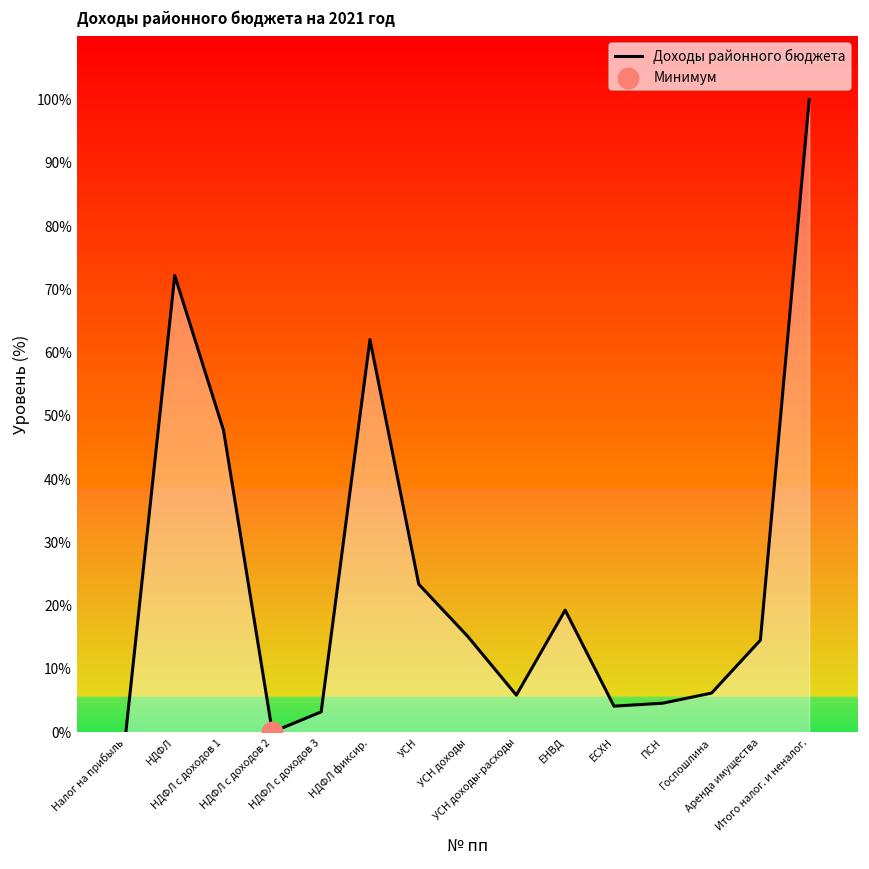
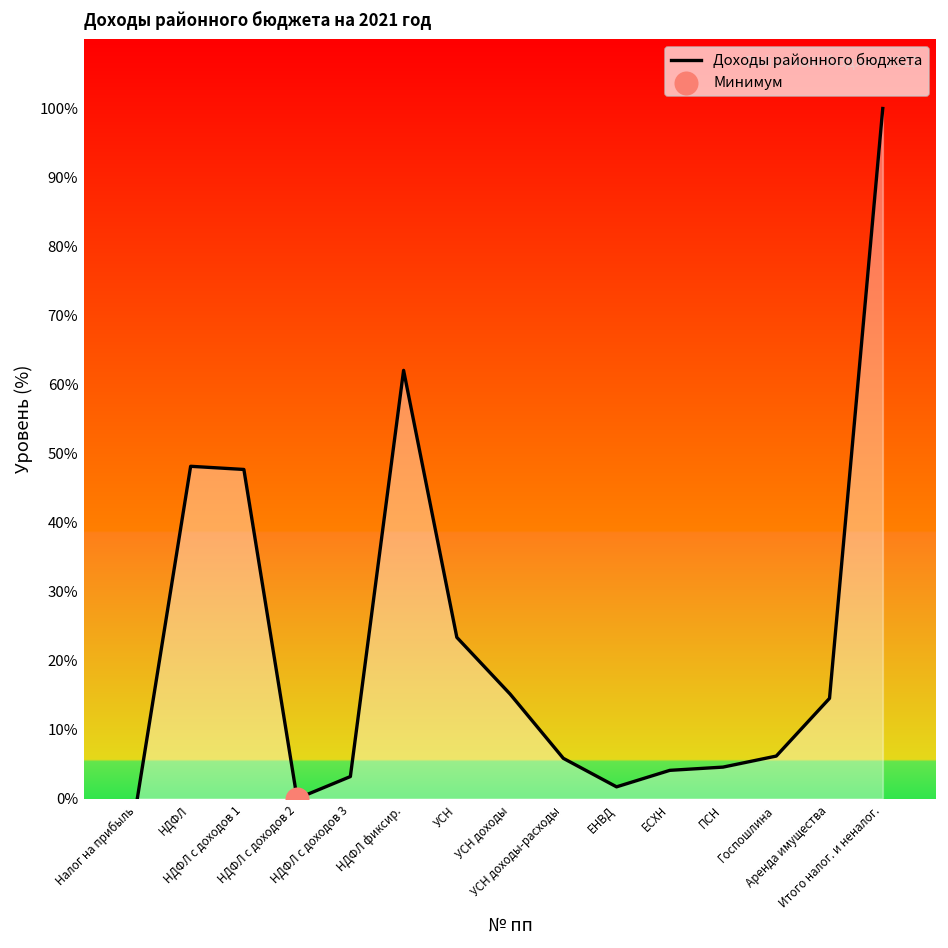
  {
    "Доходы районного бюджета": {
      "Налог на прибыль": "0%",
-     "НДФЛ": "72%",
+     "НДФЛ": "48%",
      "НДФЛ с доходов 1": "48%",
      "НДФЛ с доходов 3": "3%",
      "НДФЛ фиксир.": "62%",
      "УСН": "23%",
      "УСН доходы": "15%",
      "УСН доходы-расходы": "6%",
-     "ЕНВД": "19%",
+     "ЕНВД": "2%",
      "ЕСХН": "4%",
      "ПСН": "5%",
      "Госпошлина": "6%",
      "Аренда имущества": "15%",
      "Итого налог. и неналог.": "100%"
    }
  }
